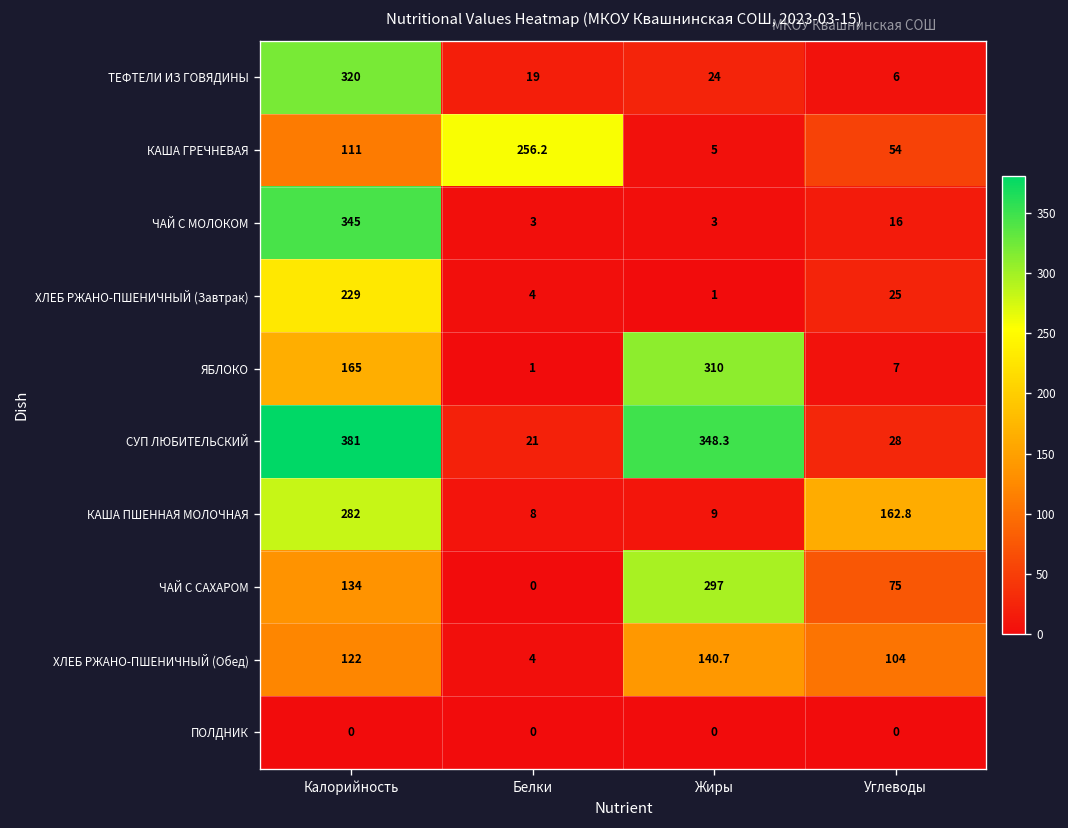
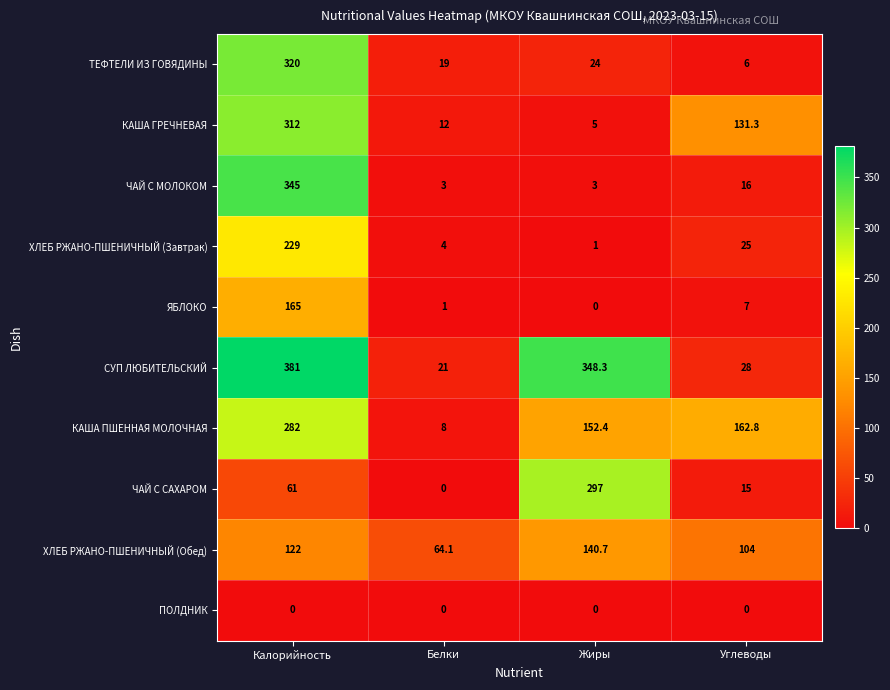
  {
    "ТЕФТЕЛИ ИЗ ГОВЯДИНЫ": {
      "Калорийность": 320,
      "Белки": 19,
      "Жиры": 24,
      "Углеводы": 6
    },
    "КАША ГРЕЧНЕВАЯ": {
-     "Калорийность": 111,
-     "Белки": 256.2,
+     "Калорийность": 312,
+     "Белки": 12,
      "Жиры": 5,
-     "Углеводы": 54
+     "Углеводы": 131.3
    },
    "ЧАЙ С МОЛОКОМ": {
      "Калорийность": 345,
      "Белки": 3,
      "Жиры": 3,
      "Углеводы": 16
    },
    "ХЛЕБ РЖАНО-ПШЕНИЧНЫЙ (Завтрак)": {
      "Калорийность": 229,
      "Белки": 4,
      "Жиры": 1,
      "Углеводы": 25
    },
    "ЯБЛОКО": {
      "Калорийность": 165,
      "Белки": 1,
-     "Жиры": 310,
+     "Жиры": 0,
      "Углеводы": 7
    },
    "СУП ЛЮБИТЕЛЬСКИЙ": {
      "Калорийность": 381,
      "Белки": 21,
      "Жиры": 348.3,
      "Углеводы": 28
    },
    "КАША ПШЕННАЯ МОЛОЧНАЯ": {
      "Калорийность": 282,
      "Белки": 8,
-     "Жиры": 9,
+     "Жиры": 152.4,
      "Углеводы": 162.8
    },
    "ЧАЙ С САХАРОМ": {
-     "Калорийность": 134,
+     "Калорийность": 61,
      "Белки": 0,
      "Жиры": 297,
-     "Углеводы": 75
+     "Углеводы": 15
    },
    "ХЛЕБ РЖАНО-ПШЕНИЧНЫЙ (Обед)": {
      "Калорийность": 122,
-     "Белки": 4,
+     "Белки": 64.1,
      "Жиры": 140.7,
      "Углеводы": 104
    },
    "ПОЛДНИК": {
      "Калорийность": 0,
      "Белки": 0,
      "Жиры": 0,
      "Углеводы": 0
    }
  }
